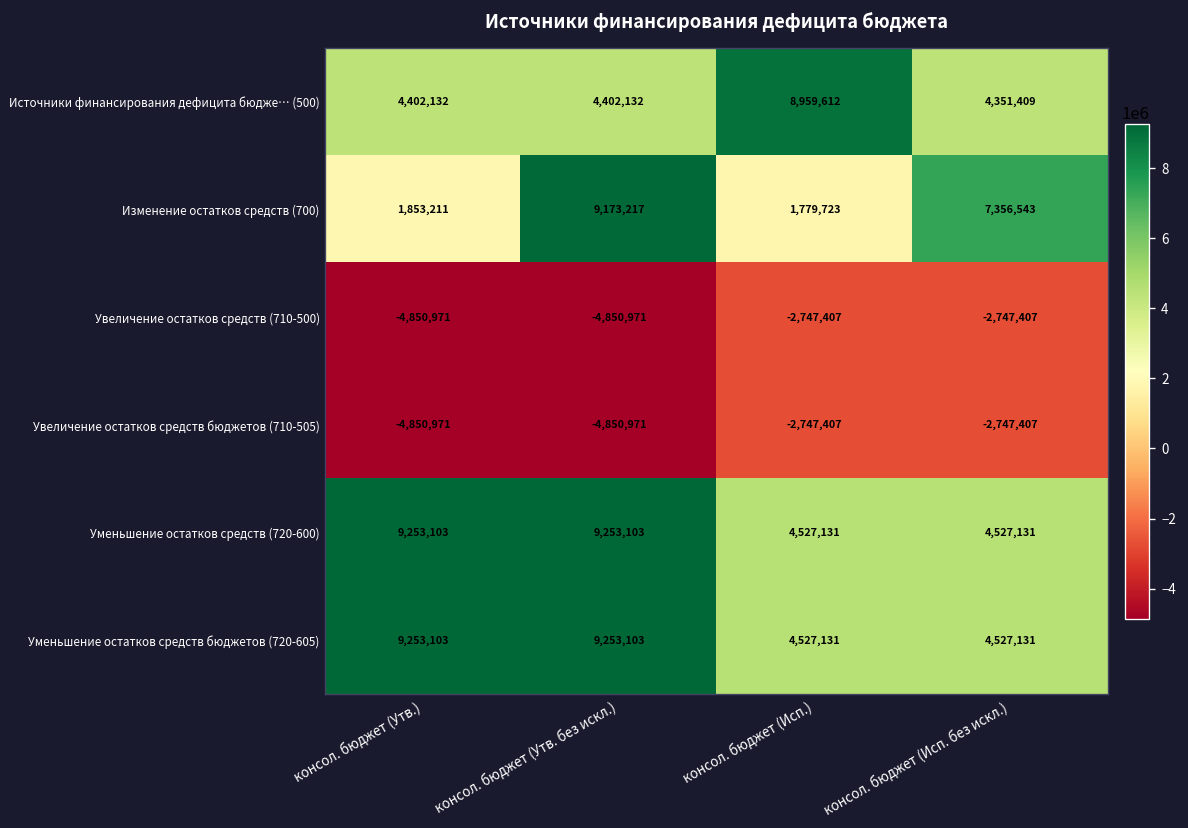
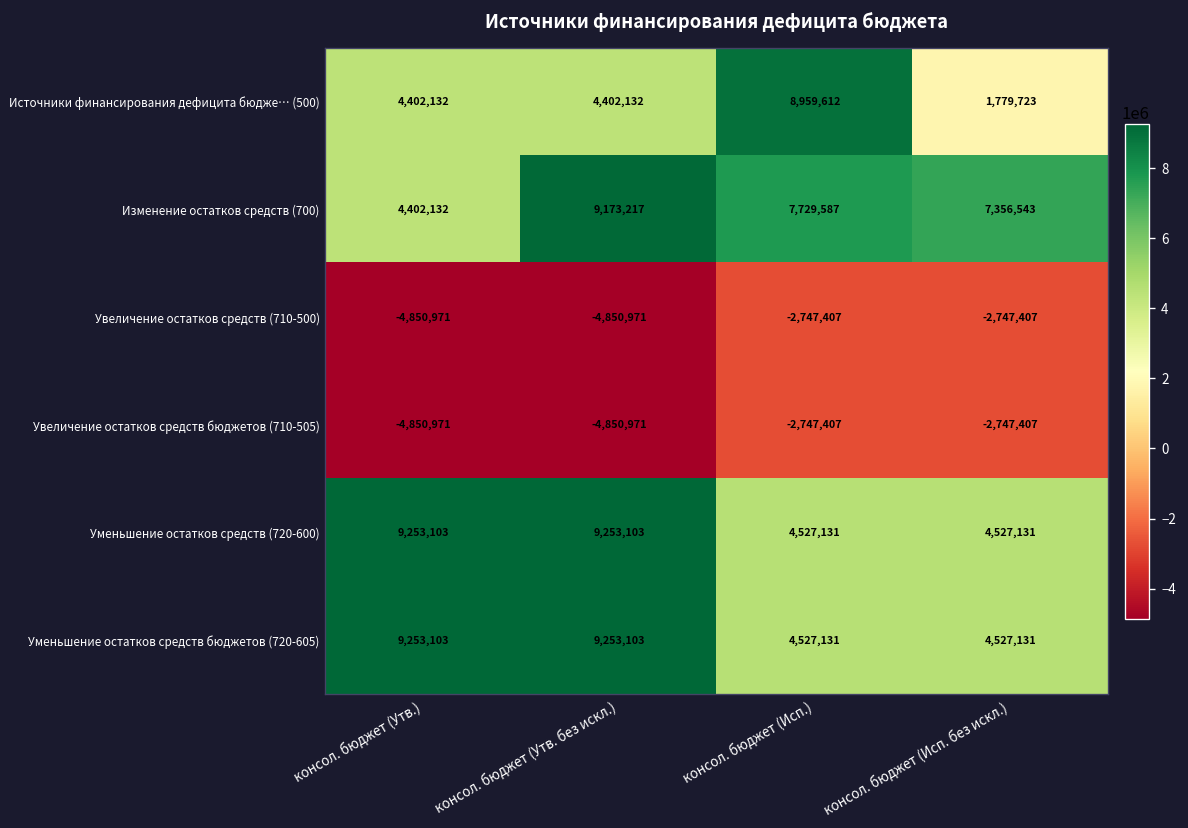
  {
    "Источники финансирования дефицита бюдже… (500)": {
      "консол. бюджет (Утв.)": "4,402,132",
      "консол. бюджет (Утв. без искл.)": "4,402,132",
      "консол. бюджет (Исп.)": "8,959,612",
-     "консол. бюджет (Исп. без искл.)": "4,351,409"
+     "консол. бюджет (Исп. без искл.)": "1,779,723"
    },
    "Изменение остатков средств (700)": {
-     "консол. бюджет (Утв.)": "1,853,211",
+     "консол. бюджет (Утв.)": "4,402,132",
      "консол. бюджет (Утв. без искл.)": "9,173,217",
-     "консол. бюджет (Исп.)": "1,779,723",
+     "консол. бюджет (Исп.)": "7,729,587",
      "консол. бюджет (Исп. без искл.)": "7,356,543"
    },
    "Увеличение остатков средств (710-500)": {
      "консол. бюджет (Утв.)": "-4,850,971",
      "консол. бюджет (Утв. без искл.)": "-4,850,971",
      "консол. бюджет (Исп.)": "-2,747,407",
      "консол. бюджет (Исп. без искл.)": "-2,747,407"
    },
    "Увеличение остатков средств бюджетов (710-505)": {
      "консол. бюджет (Утв.)": "-4,850,971",
      "консол. бюджет (Утв. без искл.)": "-4,850,971",
      "консол. бюджет (Исп.)": "-2,747,407",
      "консол. бюджет (Исп. без искл.)": "-2,747,407"
    },
    "Уменьшение остатков средств (720-600)": {
      "консол. бюджет (Утв.)": "9,253,103",
      "консол. бюджет (Утв. без искл.)": "9,253,103",
      "консол. бюджет (Исп.)": "4,527,131",
      "консол. бюджет (Исп. без искл.)": "4,527,131"
    },
    "Уменьшение остатков средств бюджетов (720-605)": {
      "консол. бюджет (Утв.)": "9,253,103",
      "консол. бюджет (Утв. без искл.)": "9,253,103",
      "консол. бюджет (Исп.)": "4,527,131",
      "консол. бюджет (Исп. без искл.)": "4,527,131"
    }
  }
